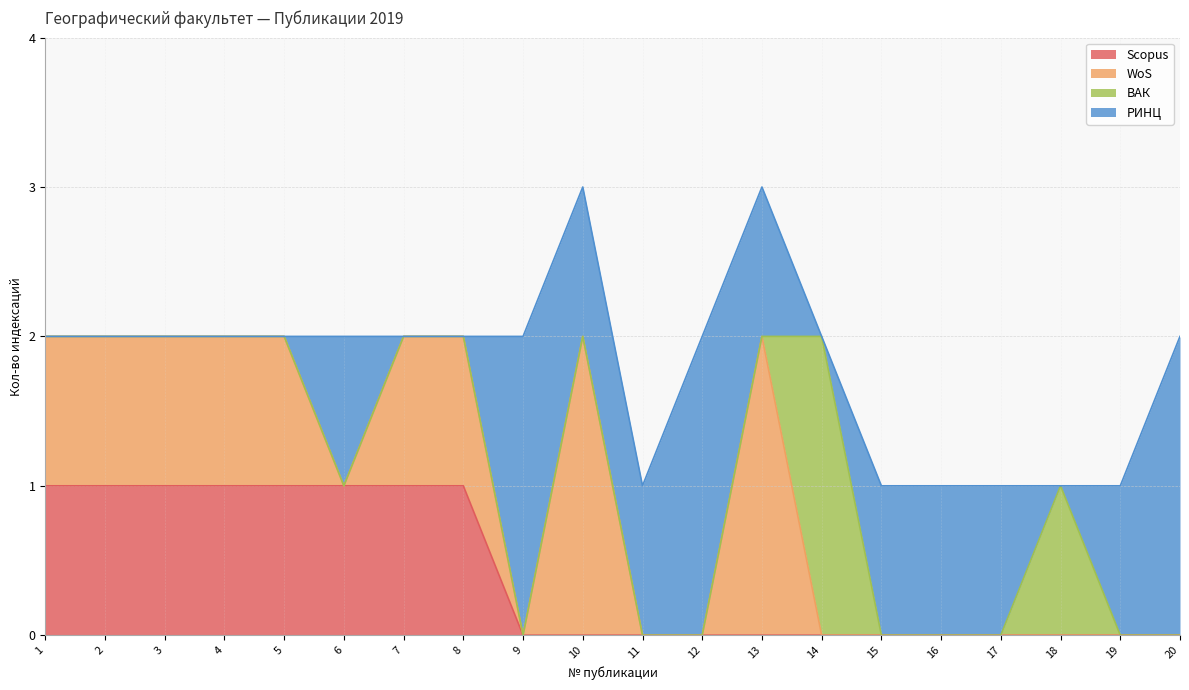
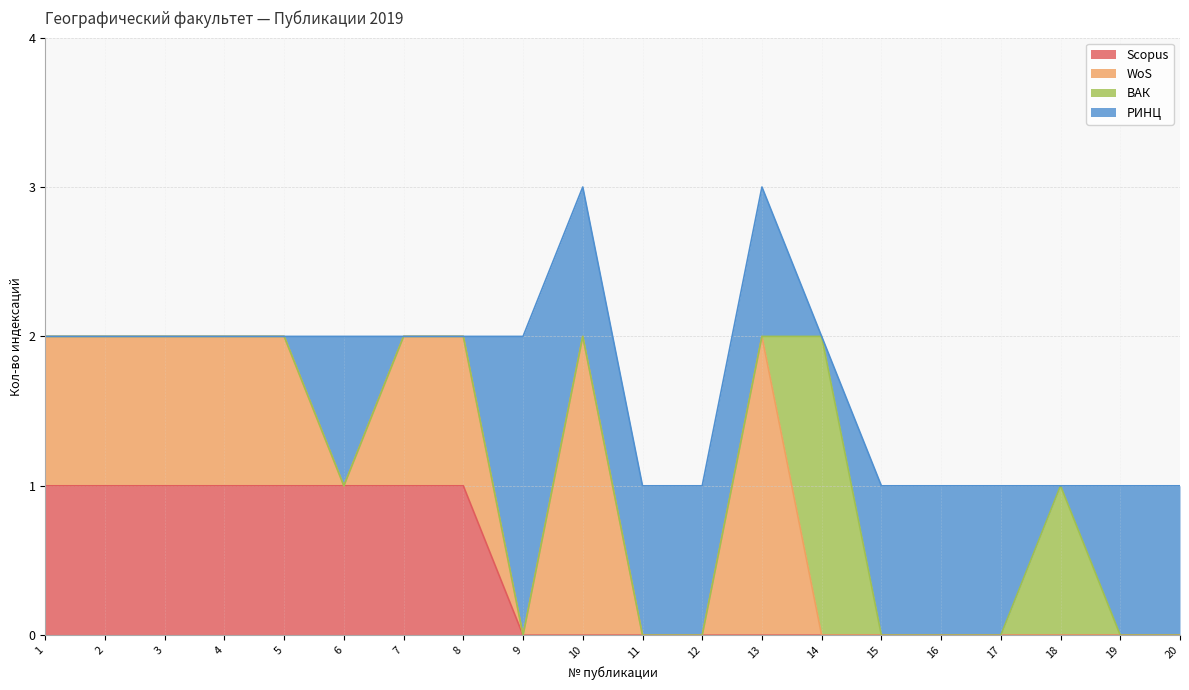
  {
    "Scopus": {
      "1": 1,
      "2": 1,
      "3": 1,
      "4": 1,
      "5": 1,
      "7": 1,
      "8": 1,
      "10": 0,
      "13": 0
    },
    "РИНЦ": {
      "6": 1,
      "9": 2,
      "10": 1,
      "11": 1,
-     "12": 2,
+     "12": 1,
      "13": 1,
      "15": 1,
      "16": 1,
      "17": 1,
      "19": 1,
-     "20": 2
+     "20": 1
    }
  }
